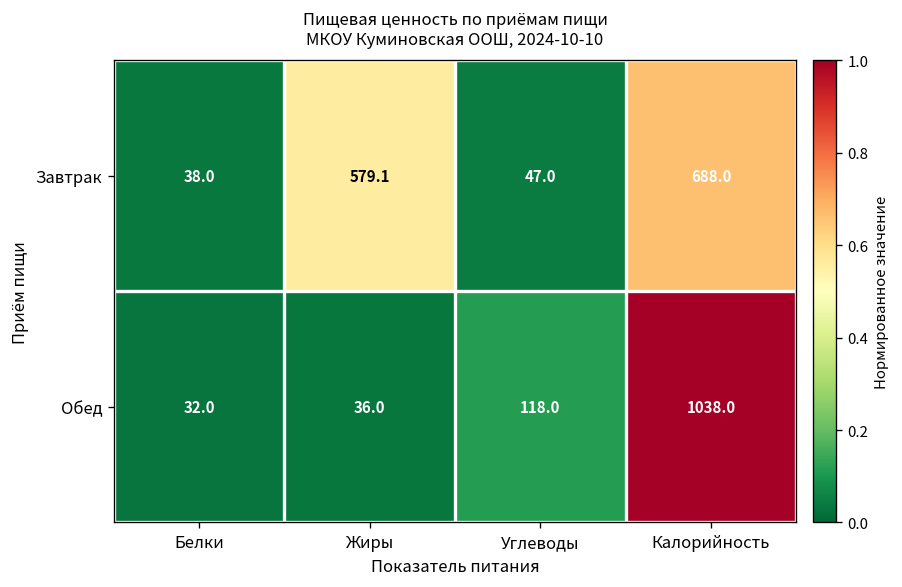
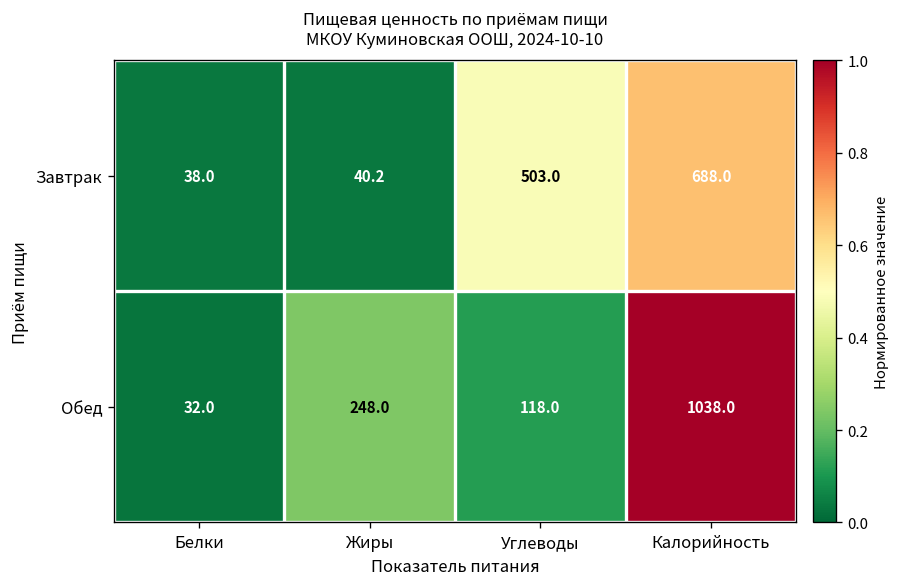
  {
    "Завтрак": {
      "Белки": 38.0,
-     "Жиры": 579.1,
-     "Углеводы": 47.0,
+     "Жиры": 40.2,
+     "Углеводы": 503.0,
      "Калорийность": 688.0
    },
    "Обед": {
      "Белки": 32.0,
-     "Жиры": 36.0,
+     "Жиры": 248.0,
      "Углеводы": 118.0,
      "Калорийность": 1038.0
    }
  }
